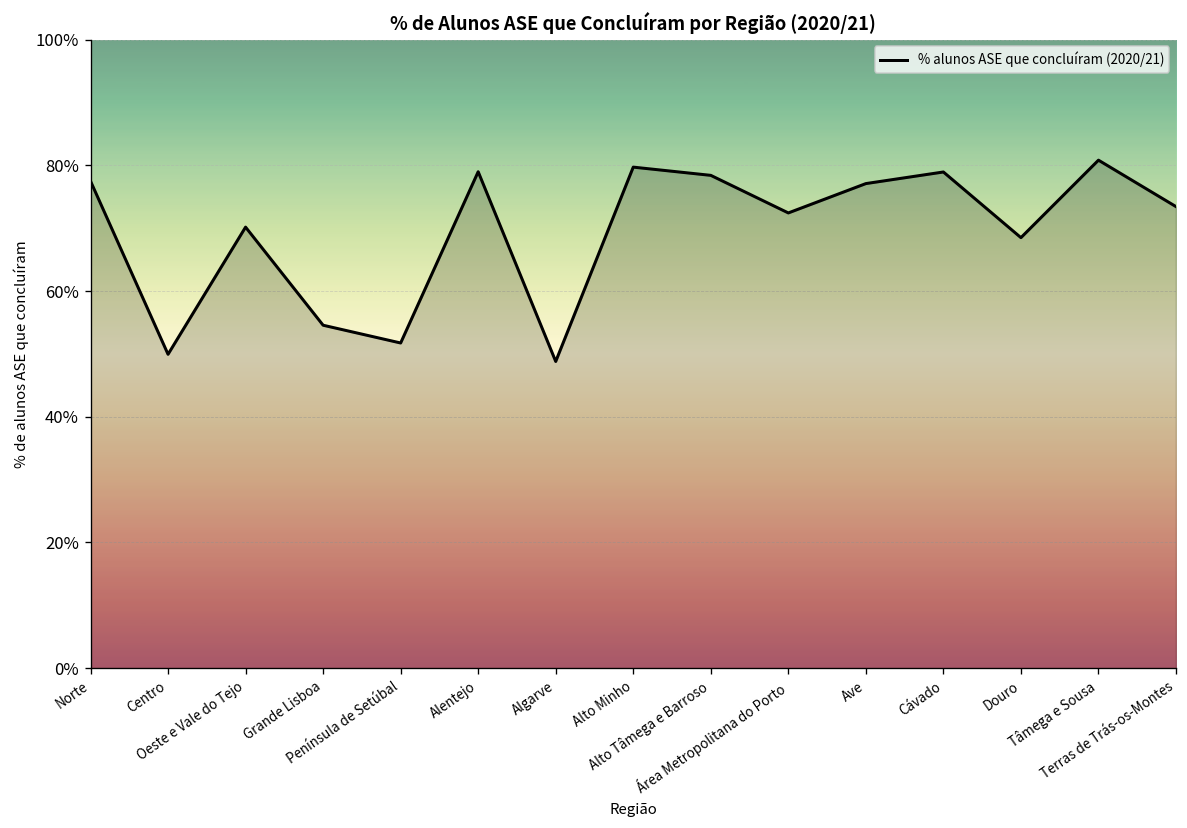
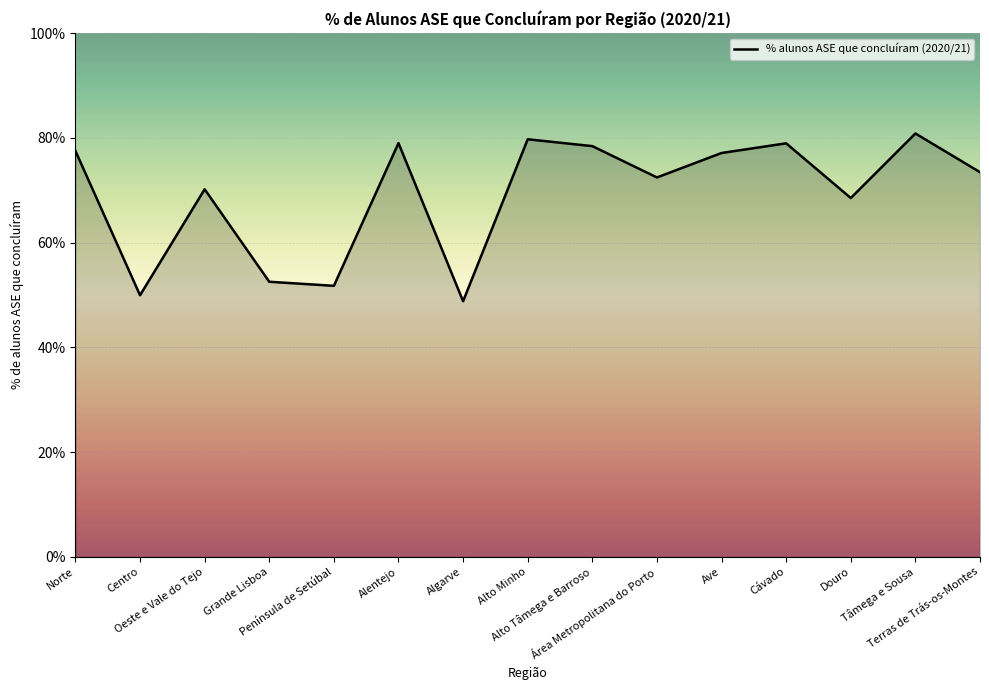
  {
    "Norte": "78%",
    "Centro": "50%",
    "Oeste e Vale do Tejo": "70%",
-   "Grande Lisboa": "55%",
+   "Grande Lisboa": "53%",
    "Península de Setúbal": "52%",
    "Alentejo": "79%",
    "Algarve": "49%",
    "Alto Minho": "80%",
    "Alto Tâmega e Barroso": "78%",
    "Área Metropolitana do Porto": "72%",
    "Ave": "77%",
    "Cávado": "79%",
    "Douro": "69%",
    "Tâmega e Sousa": "81%",
    "Terras de Trás-os-Montes": "73%"
  }
